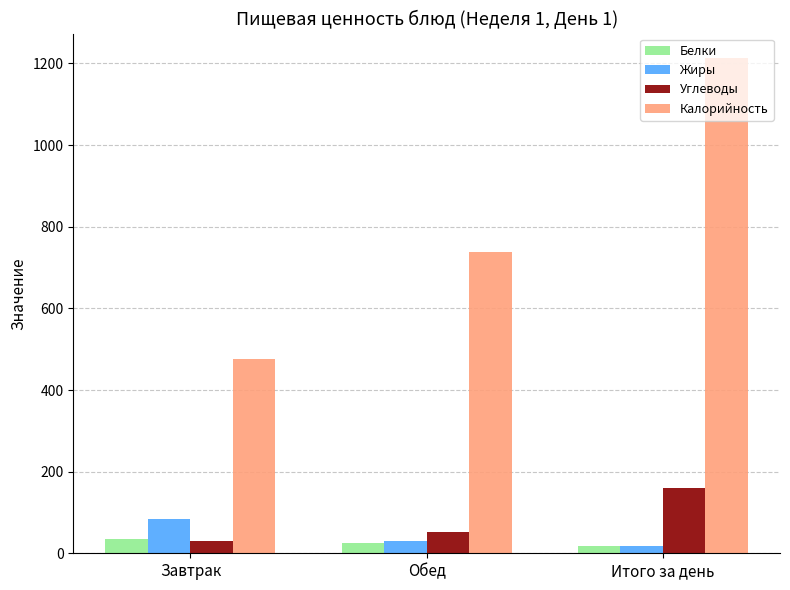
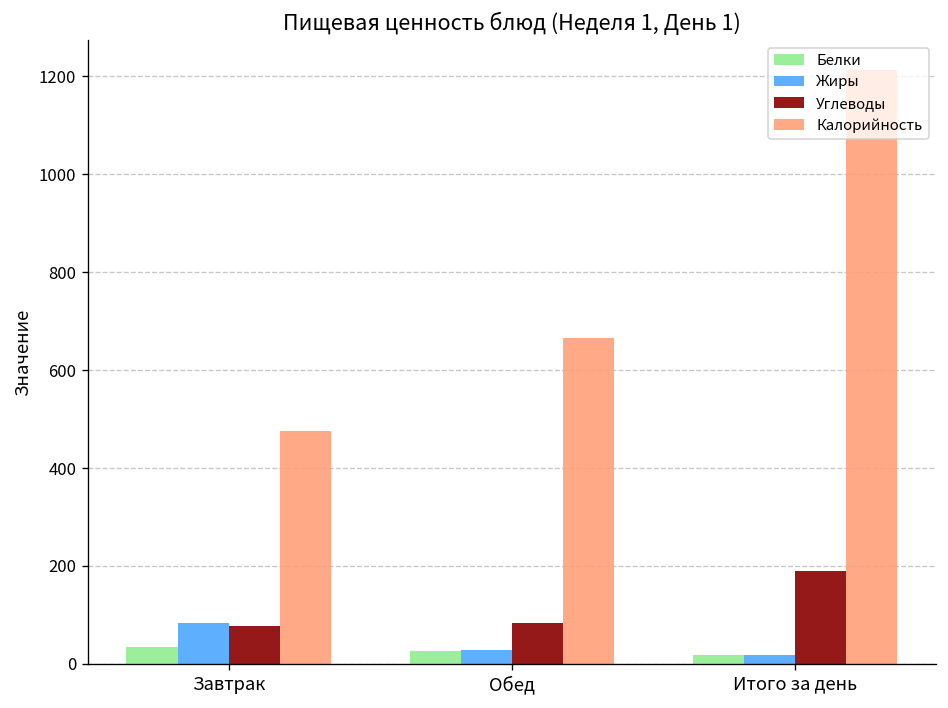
  {
    "Белки": {
      "Завтрак": 40,
      "Обед": 30,
      "Итого за день": 20
    },
    "Жиры": {
      "Завтрак": 80,
      "Обед": 30,
      "Итого за день": 20
    },
    "Углеводы": {
-     "Завтрак": 30,
-     "Обед": 50,
-     "Итого за день": 160
+     "Завтрак": 80,
+     "Обед": 80,
+     "Итого за день": 190
    },
    "Калорийность": {
      "Завтрак": 480,
-     "Обед": 740
+     "Обед": 660
    }
  }
